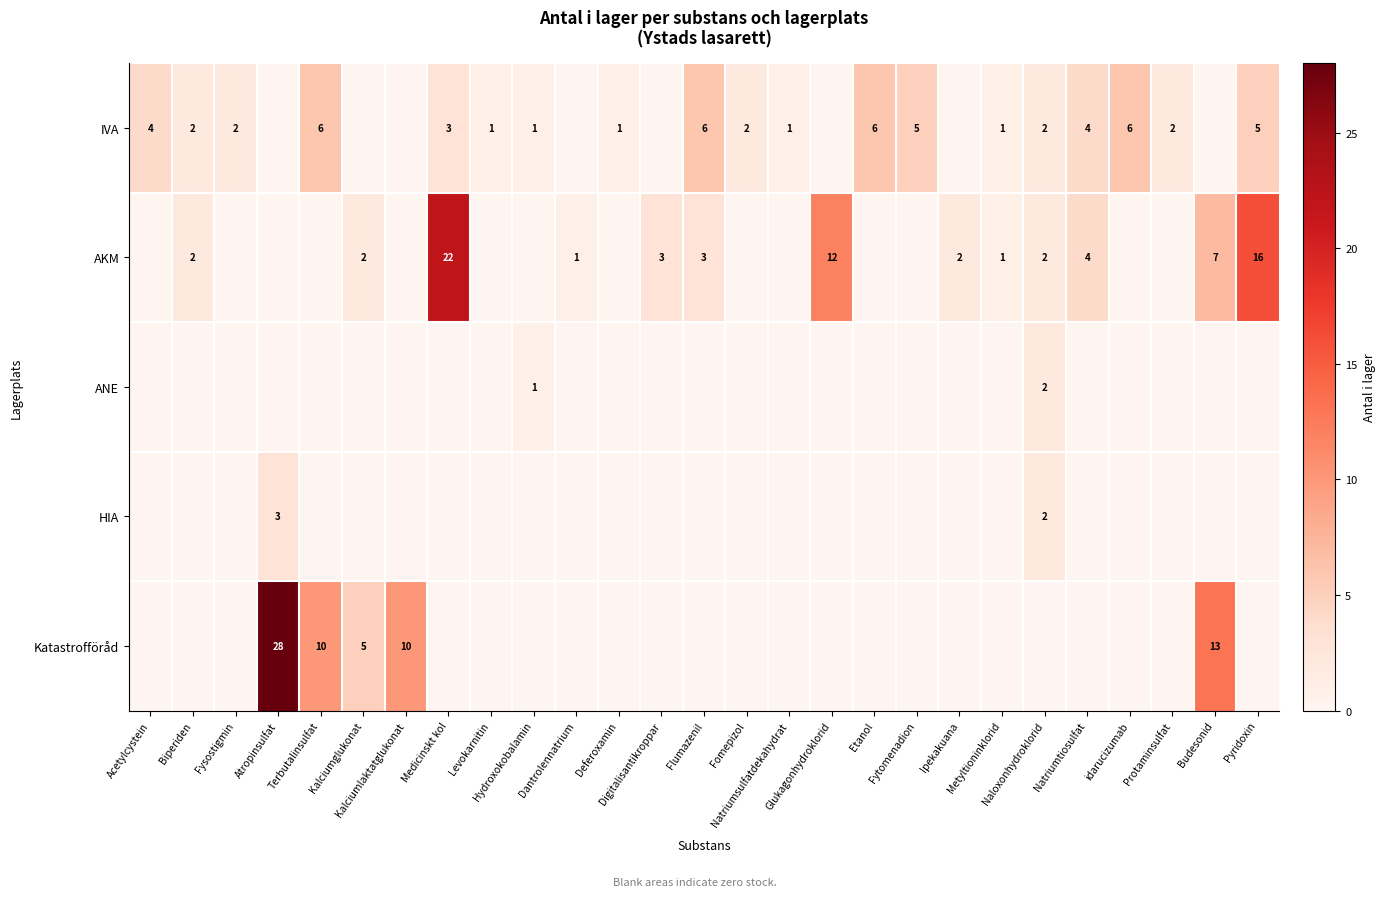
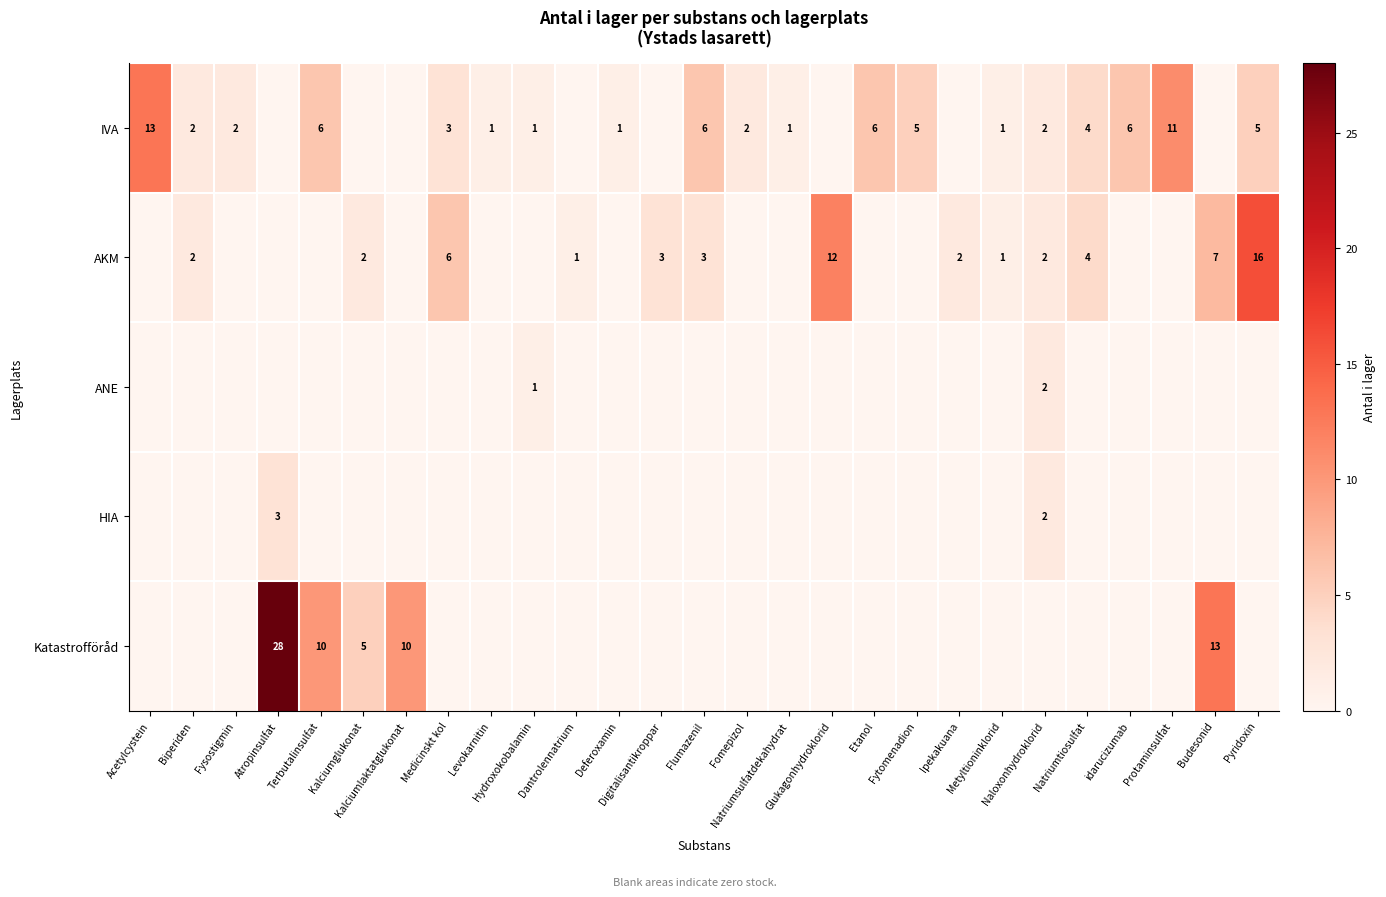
  {
    "IVA": {
-     "Acetylcystein": 4,
+     "Acetylcystein": 13,
      "Biperiden": 2,
      "Fysostigmin": 2,
      "Terbutalinsulfat": 6,
      "Medicinskt kol": 3,
      "Levokarnitin": 1,
      "Hydroxokobalamin": 1,
      "Deferoxamin": 1,
      "Flumazenil": 6,
      "Fomepizol": 2,
      "Natriumsulfatdekahydrat": 1,
      "Etanol": 6,
      "Fytomenadion": 5,
      "Metyltioninklorid": 1,
      "Naloxonhydroklorid": 2,
      "Natriumtiosulfat": 4,
      "idarucizumab": 6,
-     "Protaminsulfat": 2,
+     "Protaminsulfat": 11,
      "Pyridoxin": 5
    },
    "AKM": {
      "Biperiden": 2,
      "Kalciumglukonat": 2,
-     "Medicinskt kol": 22,
+     "Medicinskt kol": 6,
      "Dantrolennatrium": 1,
      "Digitalisantikroppar": 3,
      "Flumazenil": 3,
      "Glukagonhydroklorid": 12,
      "Ipekakuana": 2,
      "Metyltioninklorid": 1,
      "Naloxonhydroklorid": 2,
      "Natriumtiosulfat": 4,
      "Budesonid": 7,
      "Pyridoxin": 16
    },
    "ANE": {
      "Hydroxokobalamin": 1,
      "Naloxonhydroklorid": 2
    },
    "HIA": {
      "Atropinsulfat": 3,
      "Naloxonhydroklorid": 2
    },
    "Katastrofföråd": {
      "Atropinsulfat": 28,
      "Terbutalinsulfat": 10,
      "Kalciumglukonat": 5,
      "Kalciumlaktatglukonat": 10,
      "Budesonid": 13
    }
  }
